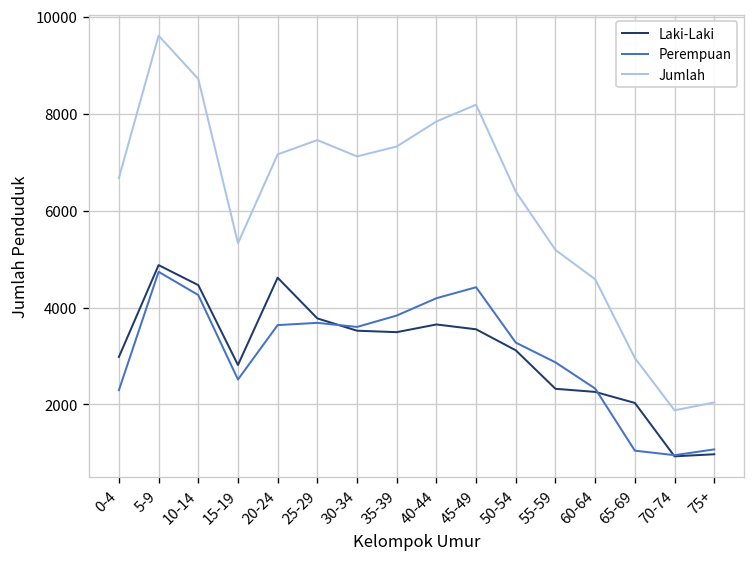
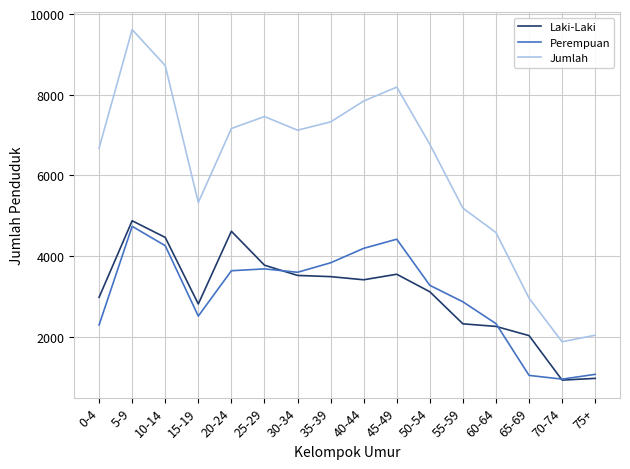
  {
    "Laki-Laki": {
      "0-4": 3000,
      "5-9": 4900,
      "10-14": 4500,
      "15-19": 2800,
      "20-24": 4600,
      "25-29": 3800,
      "30-34": 3500,
      "35-39": 3500,
-     "40-44": 3700,
+     "40-44": 3400,
      "45-49": 3600,
      "50-54": 3100,
      "55-59": 2300,
      "60-64": 2300,
      "65-69": 2000,
      "75+": 1000
    },
    "Perempuan": {
      "0-4": 2300,
      "5-9": 4700,
      "10-14": 4300,
      "15-19": 2500,
      "20-24": 3600,
      "25-29": 3700,
      "30-34": 3600,
      "35-39": 3800,
      "40-44": 4200,
      "45-49": 4400,
      "50-54": 3300,
      "55-59": 2900,
      "60-64": 2300,
      "65-69": 1000,
      "75+": 1100
    },
    "Jumlah": {
      "0-4": 6700,
      "5-9": 9600,
      "10-14": 8700,
      "15-19": 5300,
      "20-24": 7200,
      "25-29": 7500,
      "30-34": 7100,
      "35-39": 7300,
      "40-44": 7800,
      "45-49": 8200,
-     "50-54": 6400,
+     "50-54": 6800,
      "55-59": 5200,
      "60-64": 4600,
      "65-69": 3000,
      "70-74": 1900,
      "75+": 2000
    }
  }
